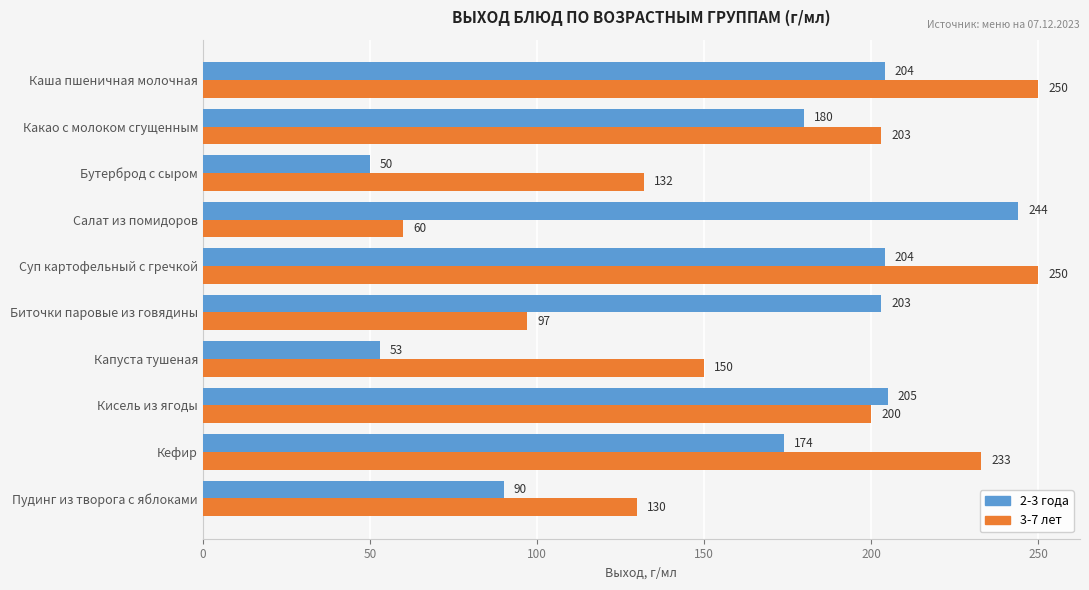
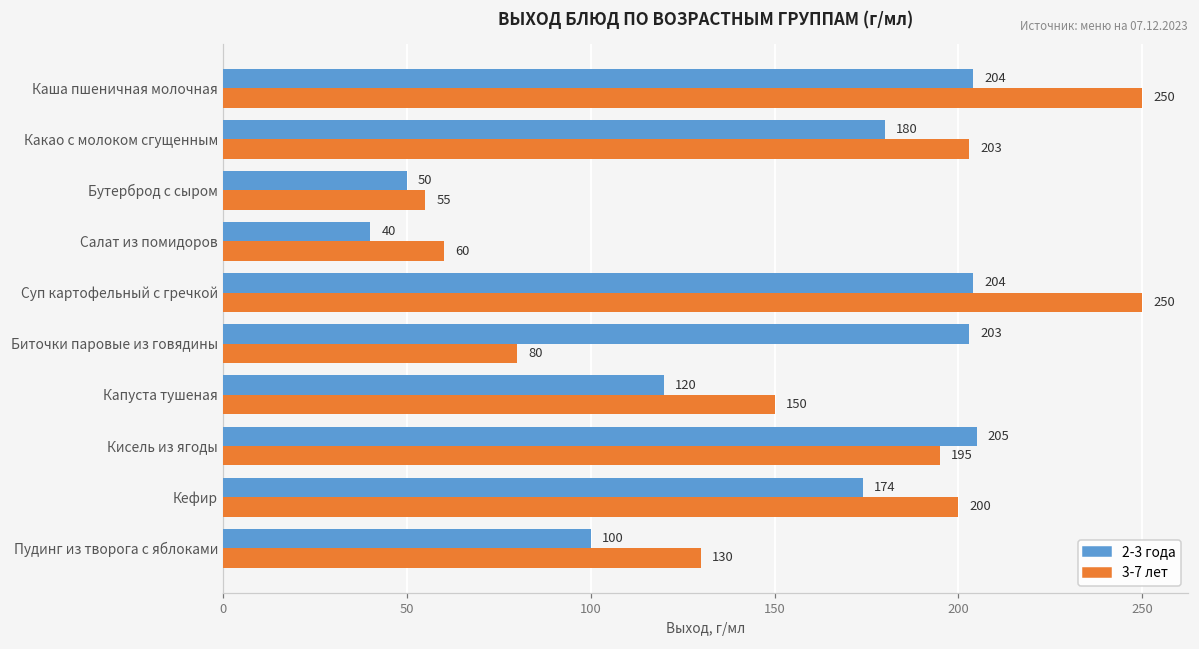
  {
    "2-3 года": {
      "Каша пшеничная молочная": 204,
      "Какао с молоком сгущенным": 180,
      "Бутерброд с сыром": 50,
-     "Салат из помидоров": 244,
+     "Салат из помидоров": 40,
      "Суп картофельный с гречкой": 204,
      "Биточки паровые из говядины": 203,
-     "Капуста тушеная": 53,
+     "Капуста тушеная": 120,
      "Кисель из ягоды": 205,
      "Кефир": 174,
-     "Пудинг из творога с яблоками": 90
+     "Пудинг из творога с яблоками": 100
    },
    "3-7 лет": {
      "Каша пшеничная молочная": 250,
      "Какао с молоком сгущенным": 203,
-     "Бутерброд с сыром": 132,
+     "Бутерброд с сыром": 55,
      "Салат из помидоров": 60,
      "Суп картофельный с гречкой": 250,
-     "Биточки паровые из говядины": 97,
+     "Биточки паровые из говядины": 80,
      "Капуста тушеная": 150,
-     "Кисель из ягоды": 200,
-     "Кефир": 233,
+     "Кисель из ягоды": 195,
+     "Кефир": 200,
      "Пудинг из творога с яблоками": 130
    }
  }
